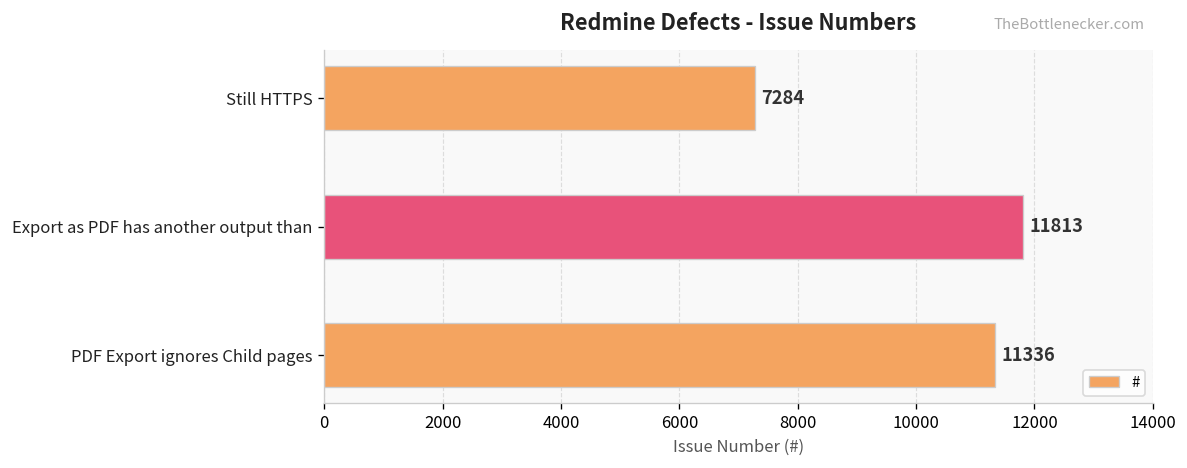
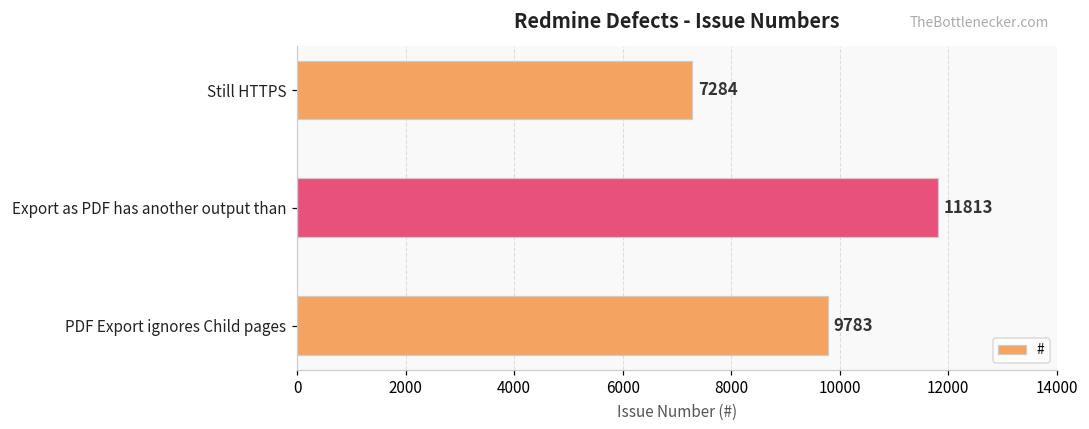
  {
    "Still HTTPS": 7284,
    "Export as PDF has another output than": 11813,
-   "PDF Export ignores Child pages": 11336
+   "PDF Export ignores Child pages": 9783
  }
